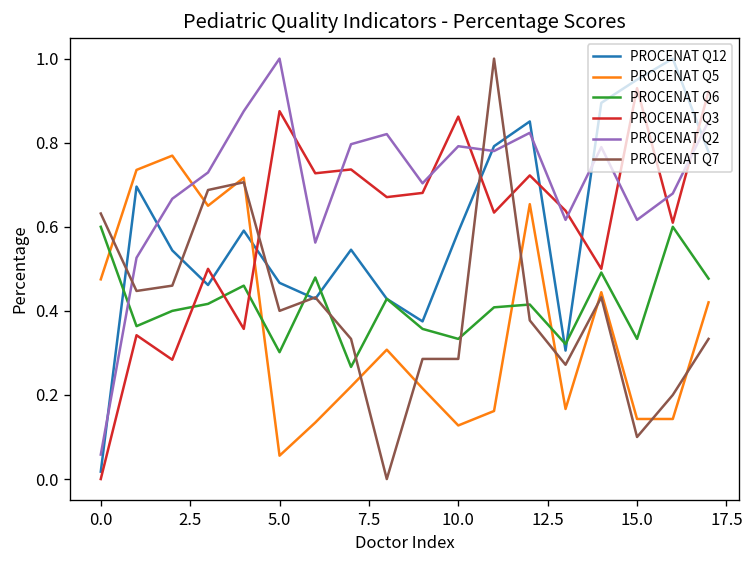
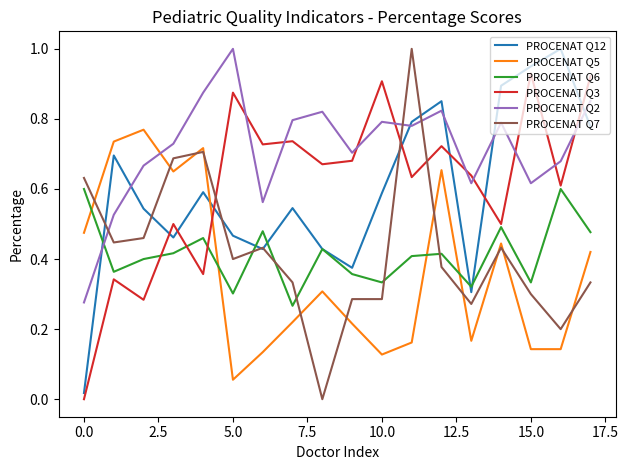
  {
    "PROCENAT Q12": {
      "0.0": 0.02,
      "5.0": 0.47,
      "10.0": 0.59
    },
    "PROCENAT Q5": {
      "0.0": 0.48,
      "5.0": 0.06,
      "10.0": 0.13,
      "15.0": 0.14
    },
    "PROCENAT Q6": {
      "0.0": 0.60,
      "5.0": 0.30,
      "10.0": 0.33,
      "15.0": 0.33
    },
    "PROCENAT Q3": {
      "0.0": 0.00,
      "5.0": 0.88,
-     "10.0": 0.86
+     "10.0": 0.91
    },
    "PROCENAT Q2": {
-     "0.0": 0.06,
+     "0.0": 0.28,
      "5.0": 1.00,
      "10.0": 0.79,
      "15.0": 0.62
    },
    "PROCENAT Q7": {
      "0.0": 0.63,
      "5.0": 0.4,
      "10.0": 0.29,
-     "15.0": 0.1
+     "15.0": 0.3
    }
  }
